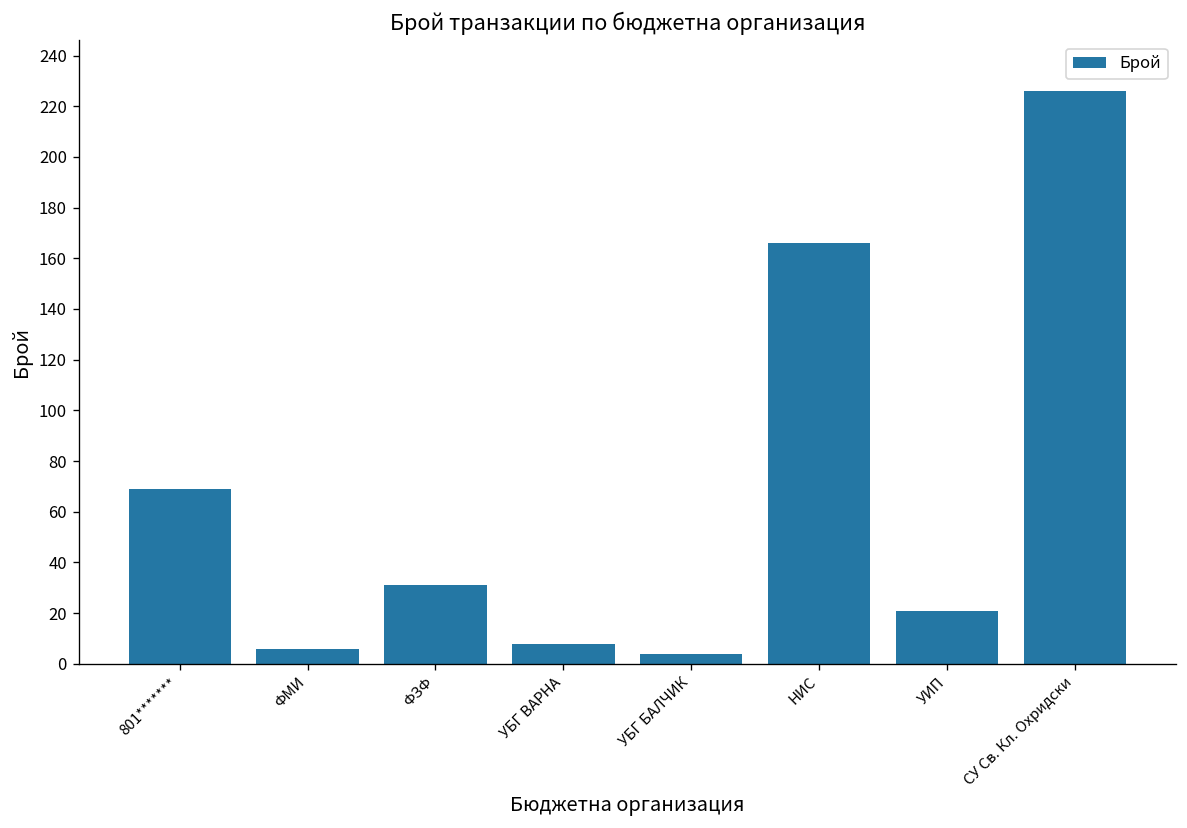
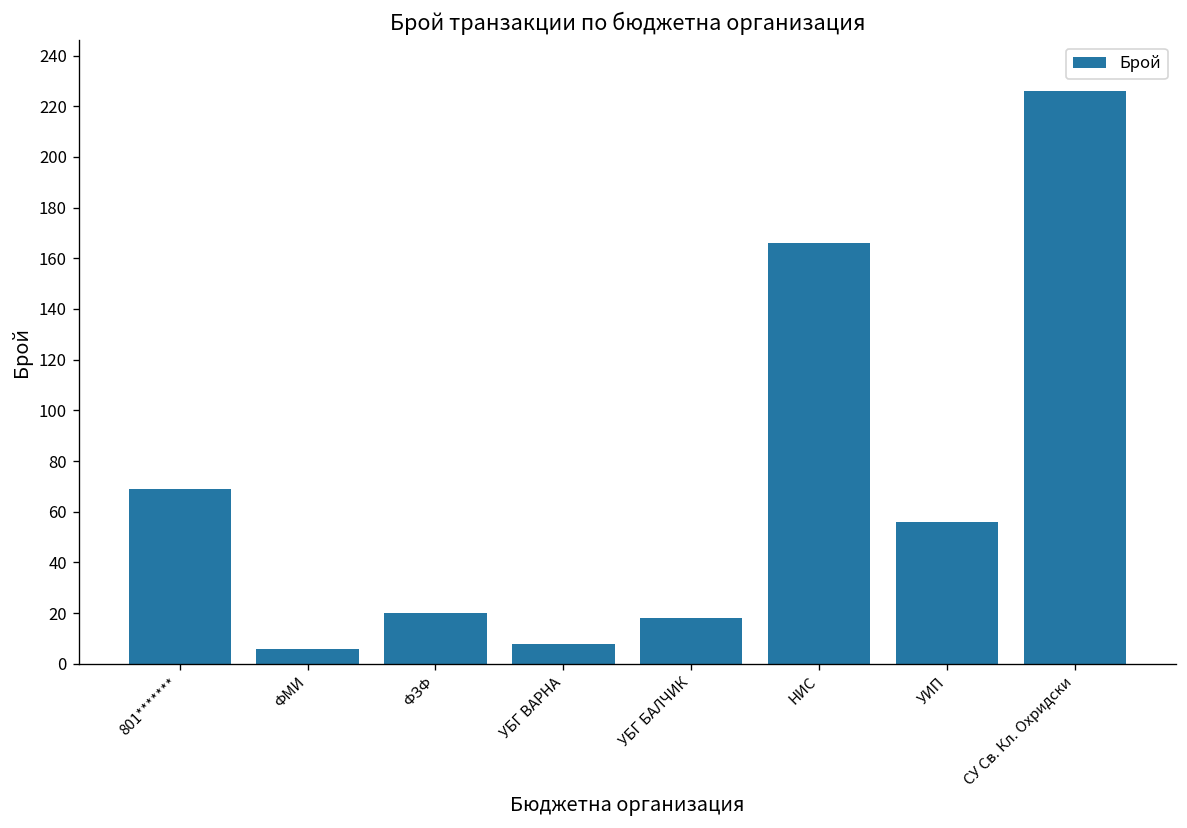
  {
    "801*******": 69,
    "ФМИ": 6,
-   "ФЗФ": 31,
+   "ФЗФ": 20,
    "УБГ ВАРНА": 8,
-   "УБГ БАЛЧИК": 4,
+   "УБГ БАЛЧИК": 18,
    "НИС": 166,
-   "УИП": 21,
+   "УИП": 56,
    "СУ Св. Кл. Охридски": 226
  }
